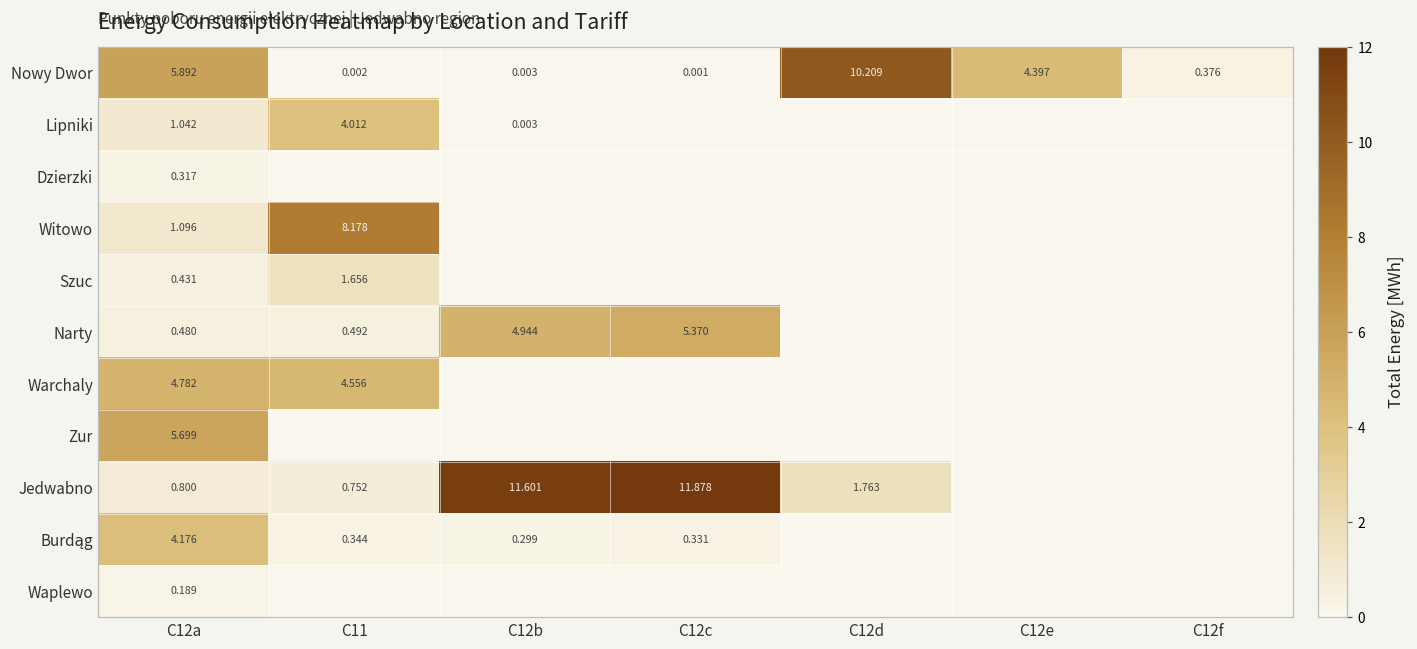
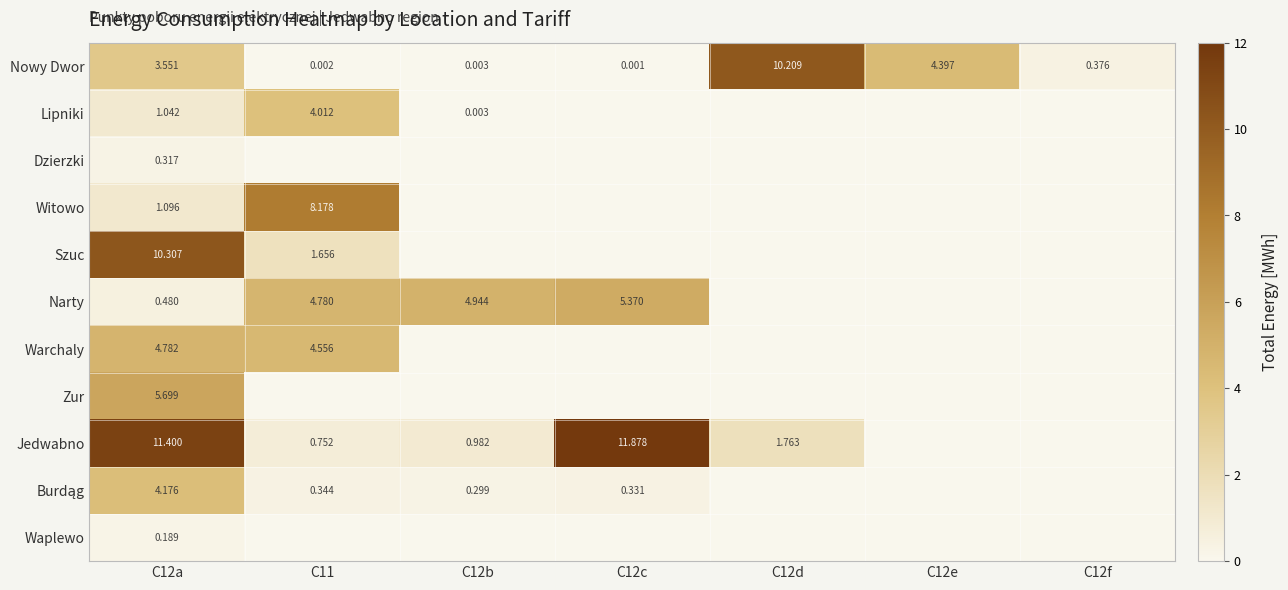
  {
    "Nowy Dwor": {
-     "C12a": 5.892,
+     "C12a": 3.551,
      "C11": 0.002,
      "C12b": 0.003,
      "C12c": 0.001,
      "C12d": 10.209,
      "C12e": 4.397,
      "C12f": 0.376
    },
    "Lipniki": {
      "C12a": 1.042,
      "C11": 4.012,
      "C12b": 0.003
    },
    "Dzierzki": {
      "C12a": 0.317
    },
    "Witowo": {
      "C12a": 1.096,
      "C11": 8.178
    },
    "Szuc": {
-     "C12a": 0.431,
+     "C12a": 10.307,
      "C11": 1.656
    },
    "Narty": {
      "C12a": 0.480,
-     "C11": 0.492,
+     "C11": 4.780,
      "C12b": 4.944,
      "C12c": 5.370
    },
    "Warchaly": {
      "C12a": 4.782,
      "C11": 4.556
    },
    "Zur": {
      "C12a": 5.699
    },
    "Jedwabno": {
-     "C12a": 0.800,
+     "C12a": 11.400,
      "C11": 0.752,
-     "C12b": 11.601,
+     "C12b": 0.982,
      "C12c": 11.878,
      "C12d": 1.763
    },
    "Burdąg": {
      "C12a": 4.176,
      "C11": 0.344,
      "C12b": 0.299,
      "C12c": 0.331
    },
    "Waplewo": {
      "C12a": 0.189
    }
  }
